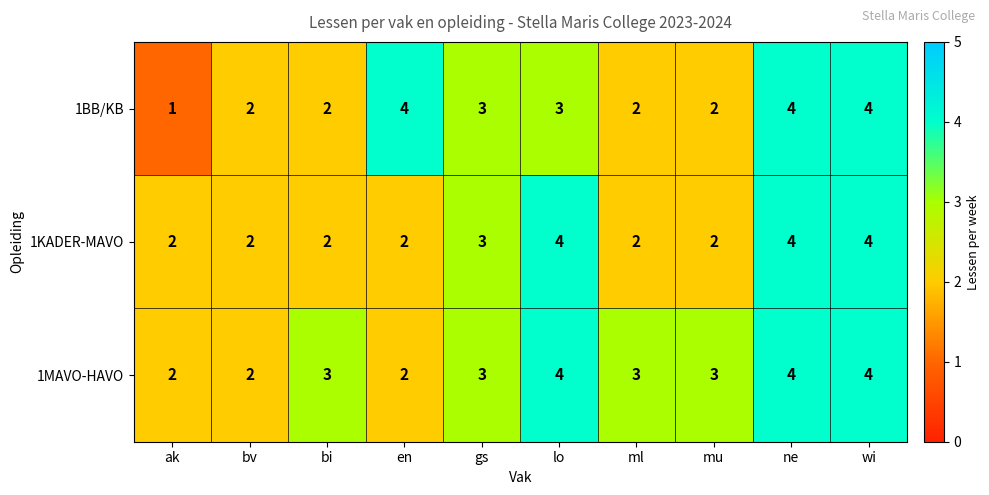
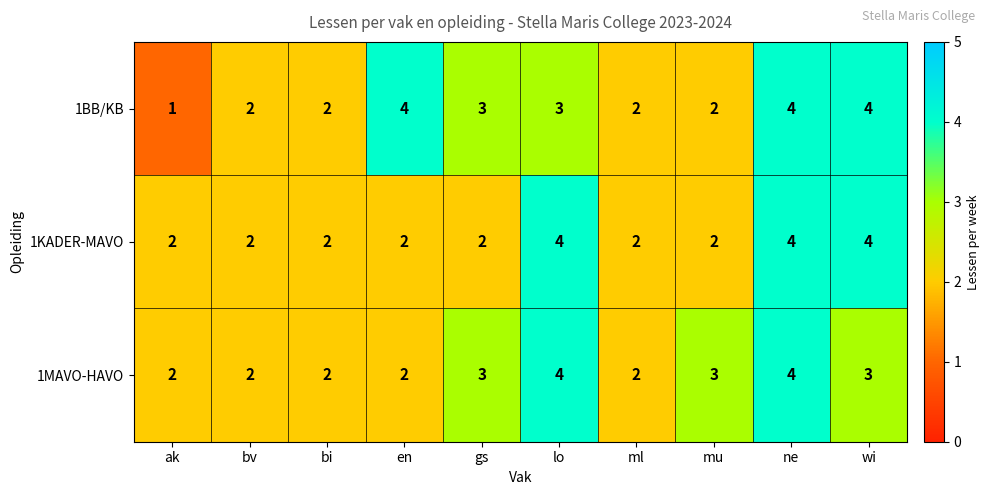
  {
    "1BB/KB": {
      "ak": 1,
      "bv": 2,
      "bi": 2,
      "en": 4,
      "gs": 3,
      "lo": 3,
      "ml": 2,
      "mu": 2,
      "ne": 4,
      "wi": 4
    },
    "1KADER-MAVO": {
      "ak": 2,
      "bv": 2,
      "bi": 2,
      "en": 2,
-     "gs": 3,
+     "gs": 2,
      "lo": 4,
      "ml": 2,
      "mu": 2,
      "ne": 4,
      "wi": 4
    },
    "1MAVO-HAVO": {
      "ak": 2,
      "bv": 2,
-     "bi": 3,
+     "bi": 2,
      "en": 2,
      "gs": 3,
      "lo": 4,
-     "ml": 3,
+     "ml": 2,
      "mu": 3,
      "ne": 4,
-     "wi": 4
+     "wi": 3
    }
  }
